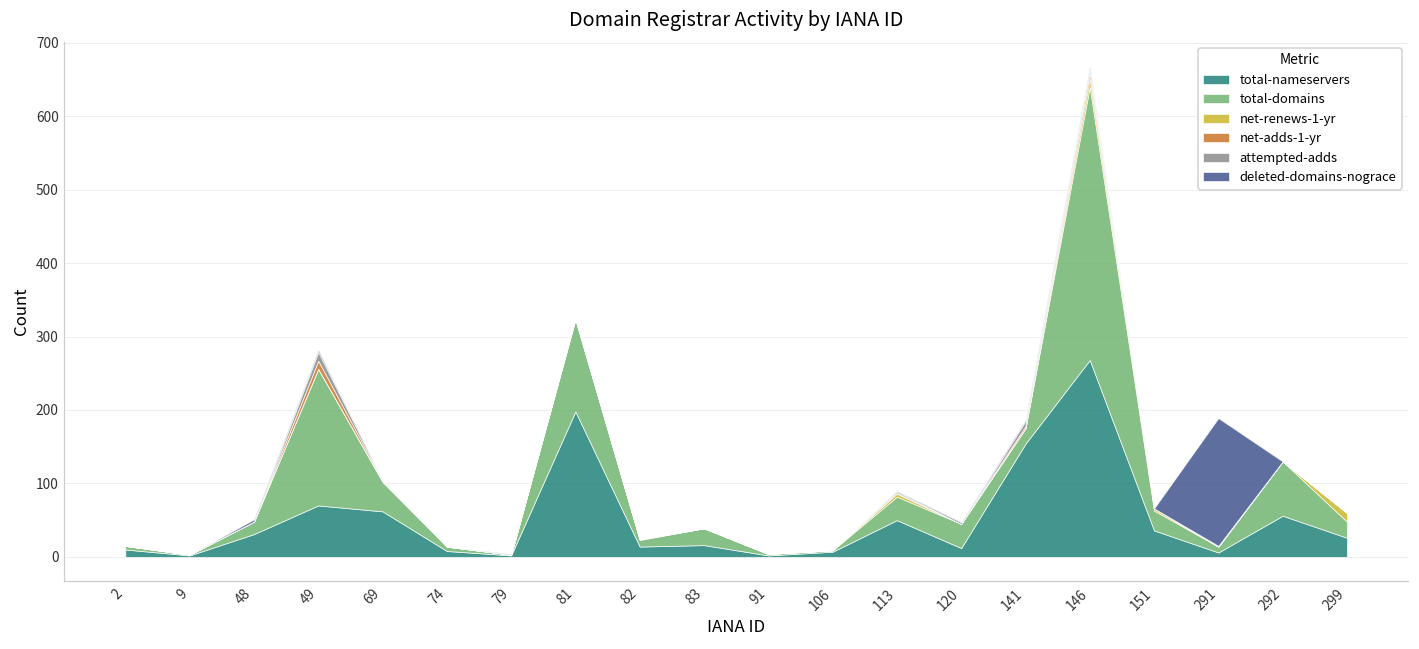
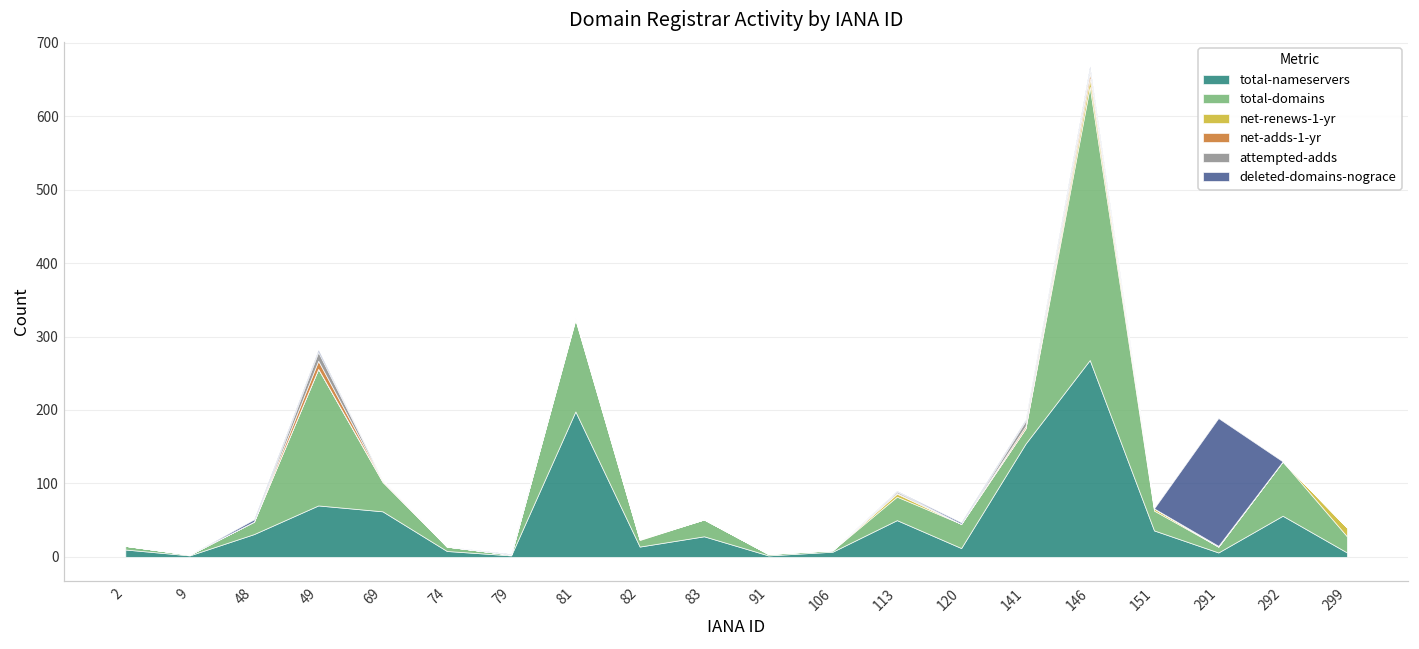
  {
    "total-nameservers": {
      "2": 10,
      "48": 30,
      "49": 70,
      "69": 60,
      "74": 10,
      "81": 200,
      "82": 10,
-     "83": 20,
+     "83": 30,
      "113": 50,
      "120": 10,
      "141": 150,
      "146": 270,
      "151": 40,
      "291": 10,
      "292": 60,
-     "299": 30
+     "299": 10
    },
    "net-renews-1-yr": {
      "146": 10
    },
    "net-adds-1-yr": {
      "49": 10,
      "146": 10
    },
    "deleted-domains-nograce": {
      "146": 0,
      "291": 170
    }
  }
